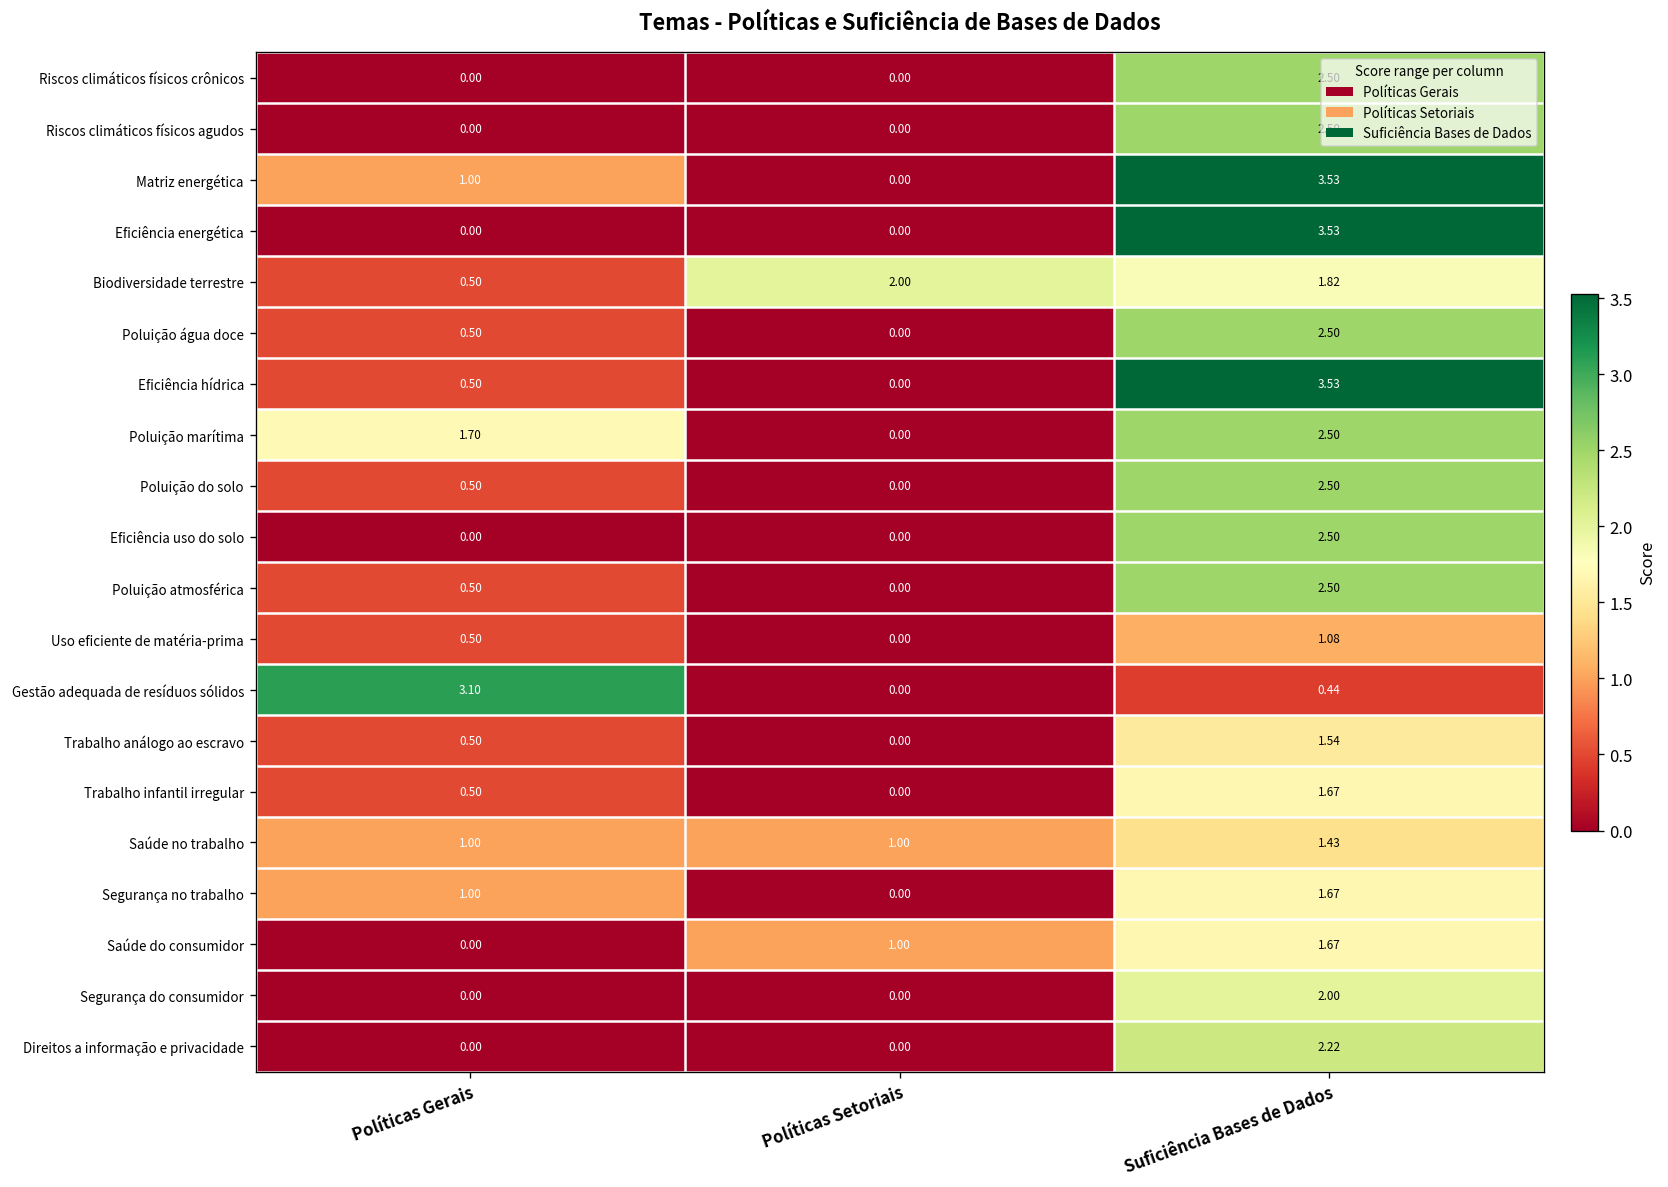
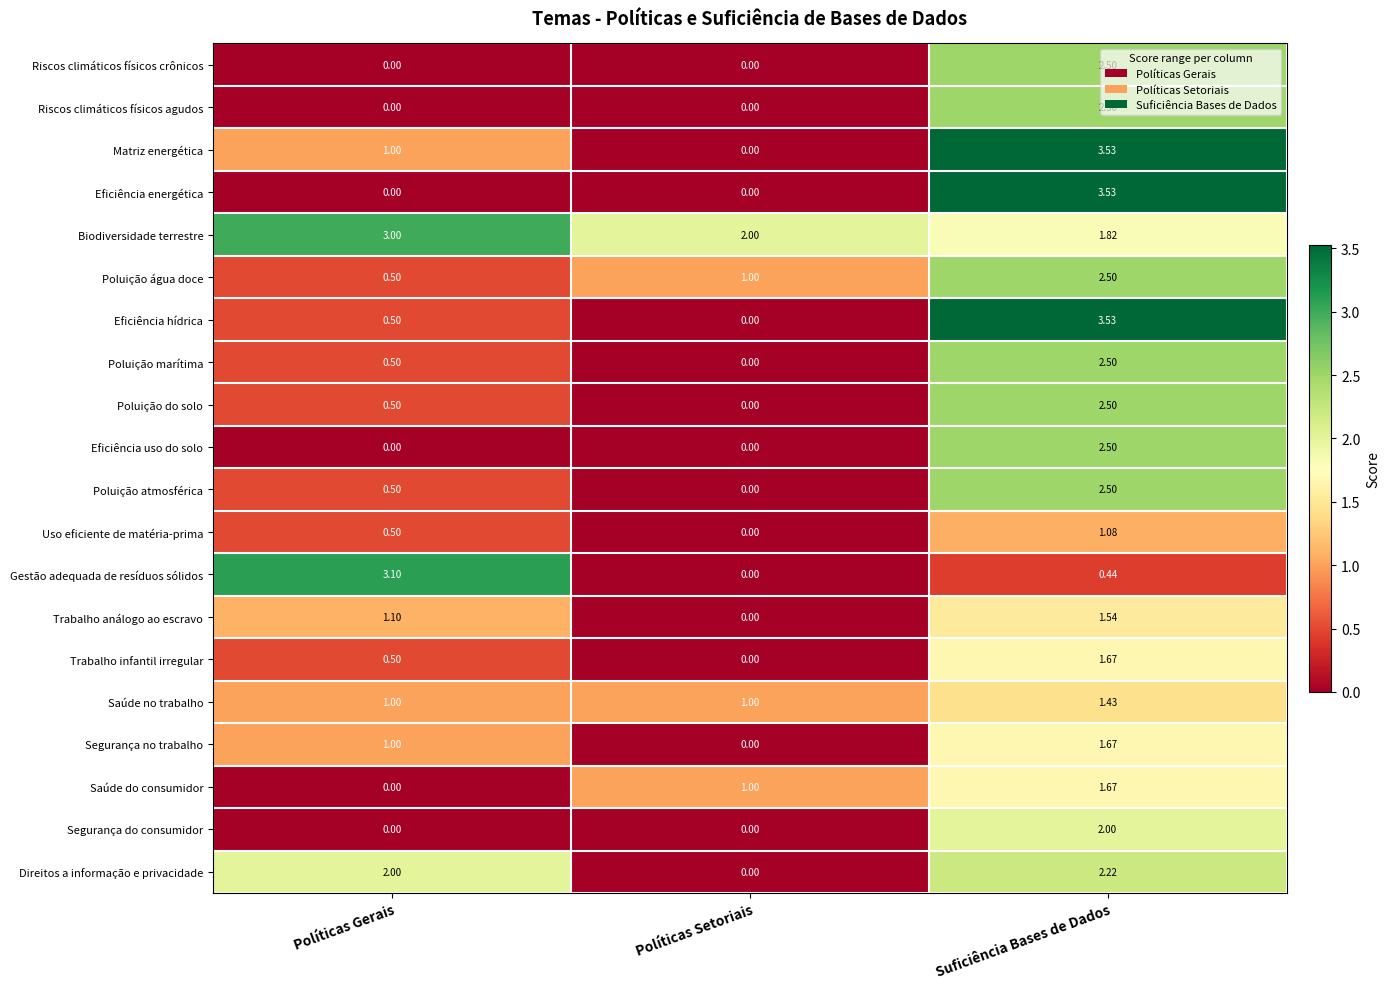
  {
    "Riscos climáticos físicos crônicos": {
      "Políticas Gerais": 0.00,
      "Políticas Setoriais": 0.00
    },
    "Riscos climáticos físicos agudos": {
      "Políticas Gerais": 0.00,
      "Políticas Setoriais": 0.00
    },
    "Matriz energética": {
      "Políticas Gerais": 1.00,
      "Políticas Setoriais": 0.00,
      "Suficiência Bases de Dados": 3.53
    },
    "Eficiência energética": {
      "Políticas Gerais": 0.00,
      "Políticas Setoriais": 0.00,
      "Suficiência Bases de Dados": 3.53
    },
    "Biodiversidade terrestre": {
-     "Políticas Gerais": 0.50,
+     "Políticas Gerais": 3.00,
      "Políticas Setoriais": 2.00,
      "Suficiência Bases de Dados": 1.82
    },
    "Poluição água doce": {
      "Políticas Gerais": 0.50,
-     "Políticas Setoriais": 0.00,
+     "Políticas Setoriais": 1.00,
      "Suficiência Bases de Dados": 2.50
    },
    "Eficiência hídrica": {
      "Políticas Gerais": 0.50,
      "Políticas Setoriais": 0.00,
      "Suficiência Bases de Dados": 3.53
    },
    "Poluição marítima": {
-     "Políticas Gerais": 1.70,
+     "Políticas Gerais": 0.50,
      "Políticas Setoriais": 0.00,
      "Suficiência Bases de Dados": 2.50
    },
    "Poluição do solo": {
      "Políticas Gerais": 0.50,
      "Políticas Setoriais": 0.00,
      "Suficiência Bases de Dados": 2.50
    },
    "Eficiência uso do solo": {
      "Políticas Gerais": 0.00,
      "Políticas Setoriais": 0.00,
      "Suficiência Bases de Dados": 2.50
    },
    "Poluição atmosférica": {
      "Políticas Gerais": 0.50,
      "Políticas Setoriais": 0.00,
      "Suficiência Bases de Dados": 2.50
    },
    "Uso eficiente de matéria-prima": {
      "Políticas Gerais": 0.50,
      "Políticas Setoriais": 0.00,
      "Suficiência Bases de Dados": 1.08
    },
    "Gestão adequada de resíduos sólidos": {
      "Políticas Gerais": 3.10,
      "Políticas Setoriais": 0.00,
      "Suficiência Bases de Dados": 0.44
    },
    "Trabalho análogo ao escravo": {
-     "Políticas Gerais": 0.50,
+     "Políticas Gerais": 1.10,
      "Políticas Setoriais": 0.00,
      "Suficiência Bases de Dados": 1.54
    },
    "Trabalho infantil irregular": {
      "Políticas Gerais": 0.50,
      "Políticas Setoriais": 0.00,
      "Suficiência Bases de Dados": 1.67
    },
    "Saúde no trabalho": {
      "Políticas Gerais": 1.00,
      "Políticas Setoriais": 1.00,
      "Suficiência Bases de Dados": 1.43
    },
    "Segurança no trabalho": {
      "Políticas Gerais": 1.00,
      "Políticas Setoriais": 0.00,
      "Suficiência Bases de Dados": 1.67
    },
    "Saúde do consumidor": {
      "Políticas Gerais": 0.00,
      "Políticas Setoriais": 1.00,
      "Suficiência Bases de Dados": 1.67
    },
    "Segurança do consumidor": {
      "Políticas Gerais": 0.00,
      "Políticas Setoriais": 0.00,
      "Suficiência Bases de Dados": 2.00
    },
    "Direitos a informação e privacidade": {
-     "Políticas Gerais": 0.00,
+     "Políticas Gerais": 2.00,
      "Políticas Setoriais": 0.00,
      "Suficiência Bases de Dados": 2.22
    }
  }
